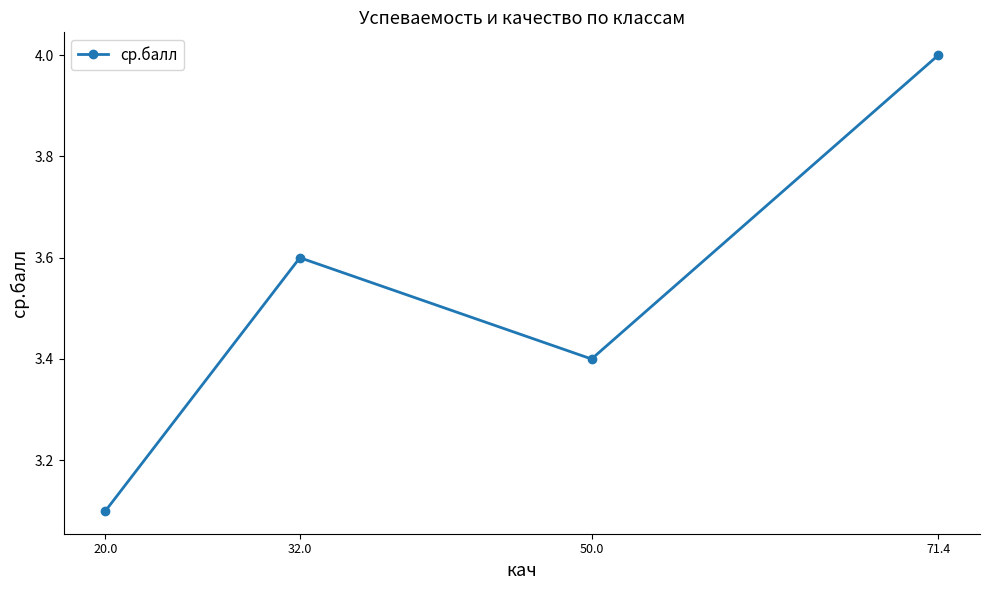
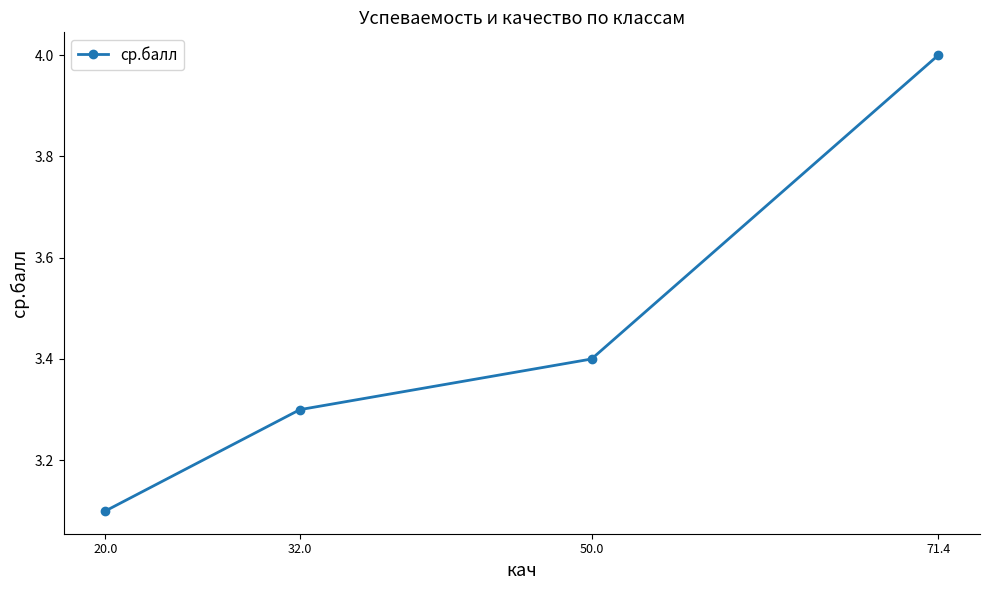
  {
    "20.0": 3.1,
-   "32.0": 3.6,
+   "32.0": 3.3,
    "50.0": 3.4,
    "71.4": 4.0
  }
